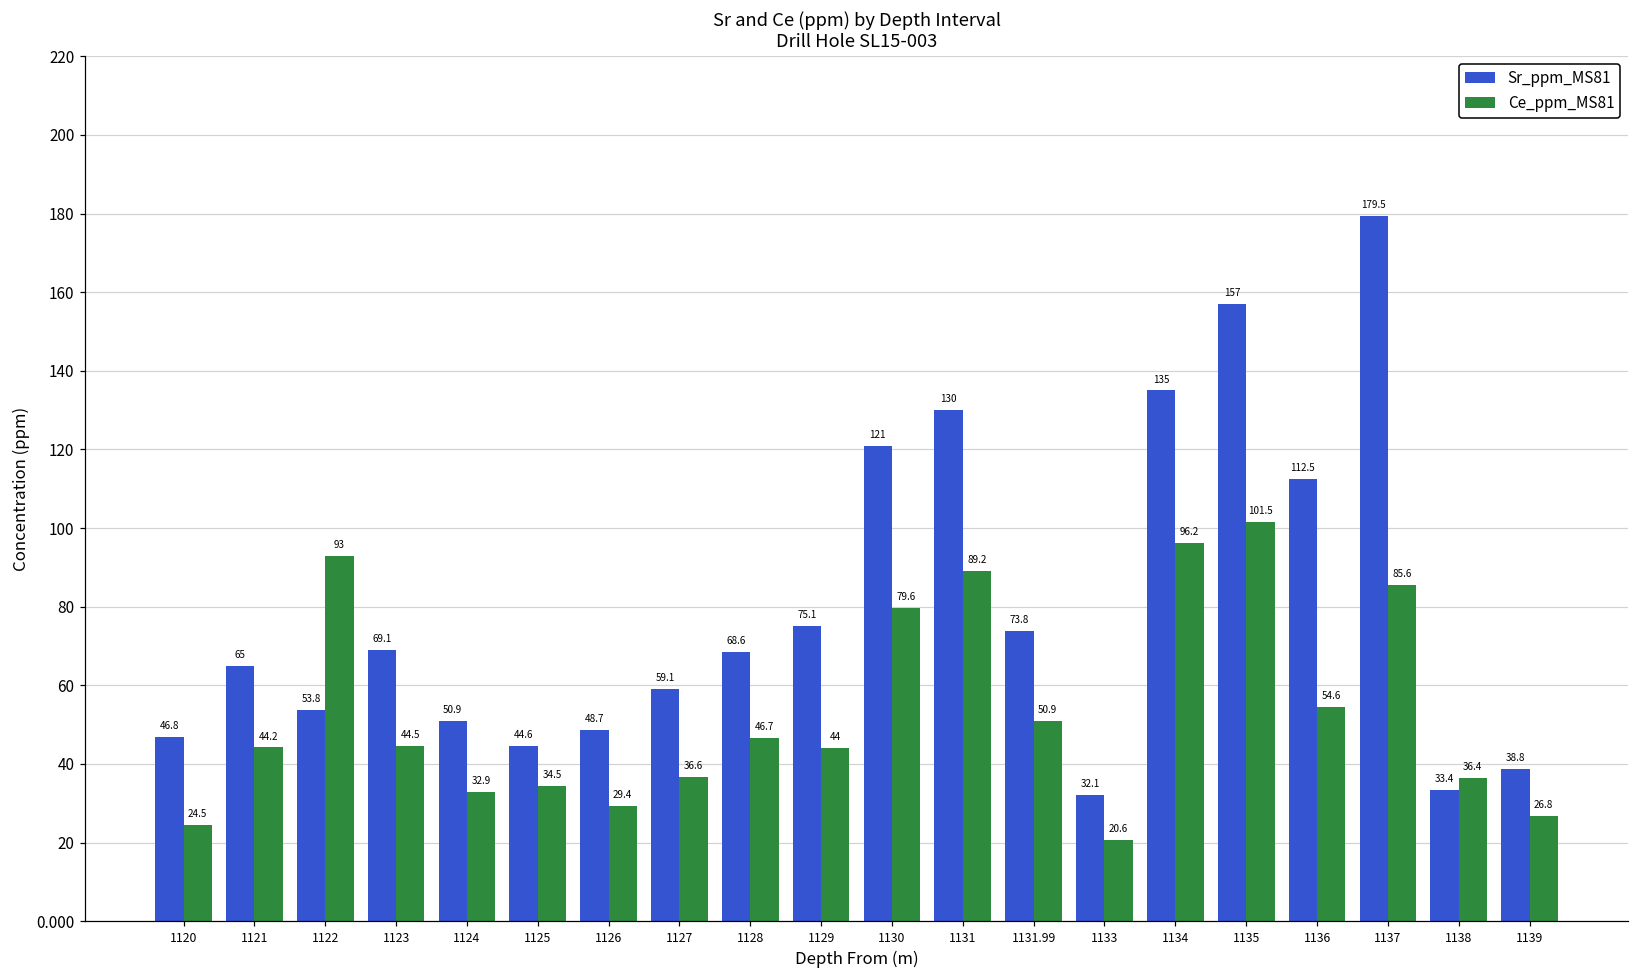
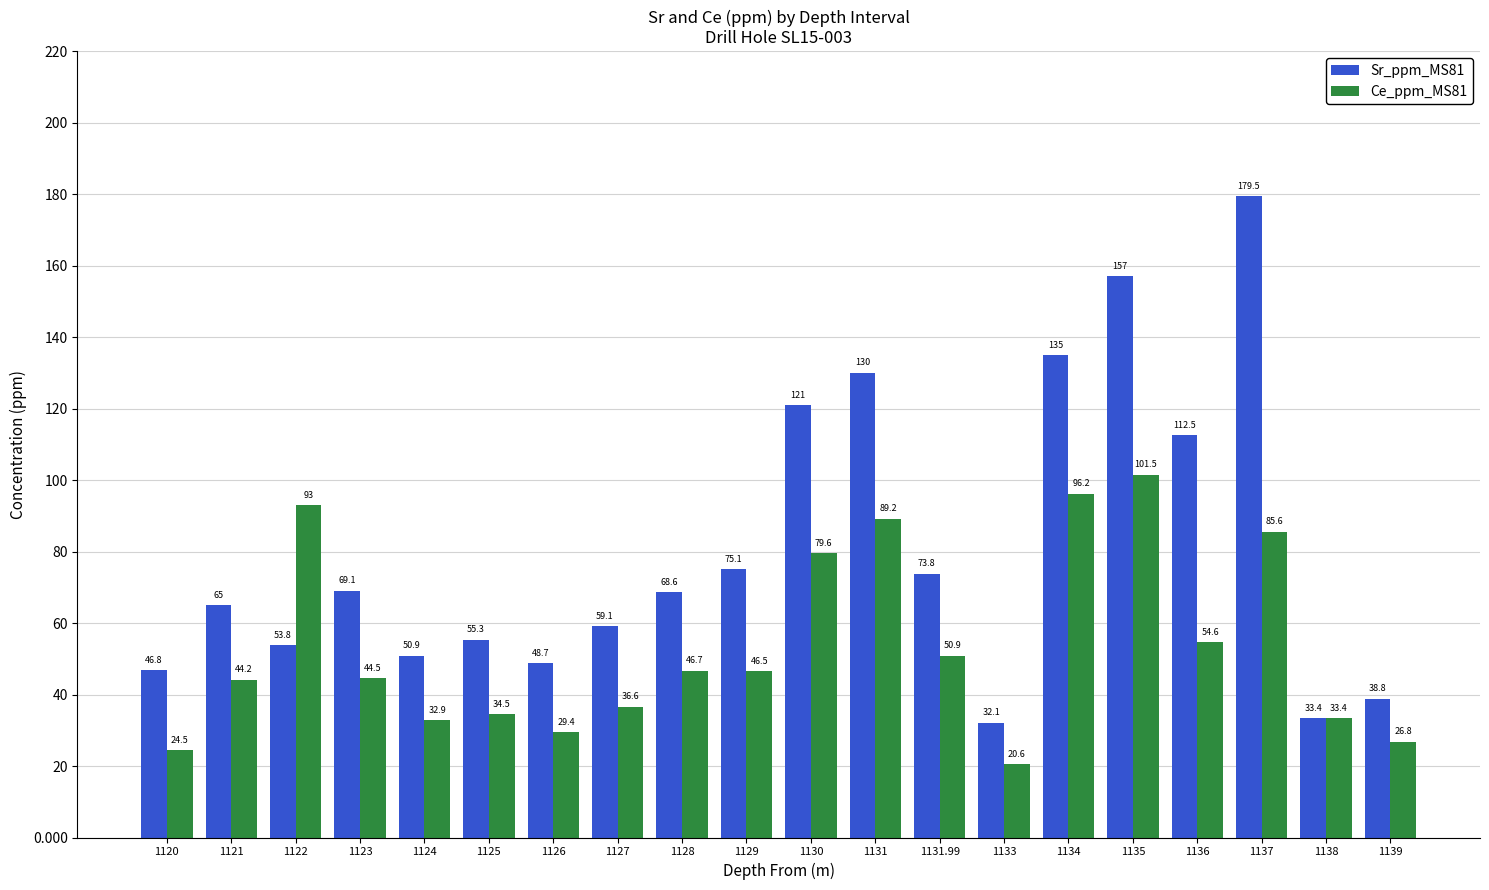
  {
    "Sr_ppm_MS81": {
      "1120": 46.8,
      "1121": 65,
      "1122": 53.8,
      "1123": 69.1,
      "1124": 50.9,
-     "1125": 44.6,
+     "1125": 55.3,
      "1126": 48.7,
      "1127": 59.1,
      "1128": 68.6,
      "1129": 75.1,
      "1130": 121,
      "1131": 130,
      "1131.99": 73.8,
      "1133": 32.1,
      "1134": 135,
      "1135": 157,
      "1136": 112.5,
      "1137": 179.5,
      "1138": 33.4,
      "1139": 38.8
    },
    "Ce_ppm_MS81": {
      "1120": 24.5,
      "1121": 44.2,
      "1122": 93,
      "1123": 44.5,
      "1124": 32.9,
      "1125": 34.5,
      "1126": 29.4,
      "1127": 36.6,
      "1128": 46.7,
-     "1129": 44,
+     "1129": 46.5,
      "1130": 79.6,
      "1131": 89.2,
      "1131.99": 50.9,
      "1133": 20.6,
      "1134": 96.2,
      "1135": 101.5,
      "1136": 54.6,
      "1137": 85.6,
-     "1138": 36.4,
+     "1138": 33.4,
      "1139": 26.8
    }
  }
